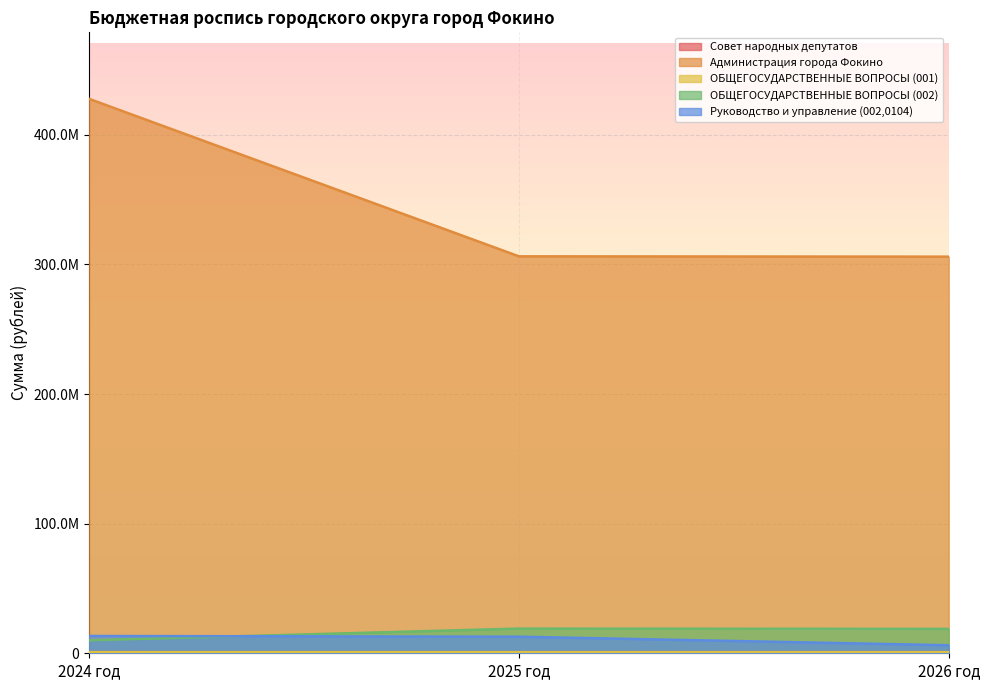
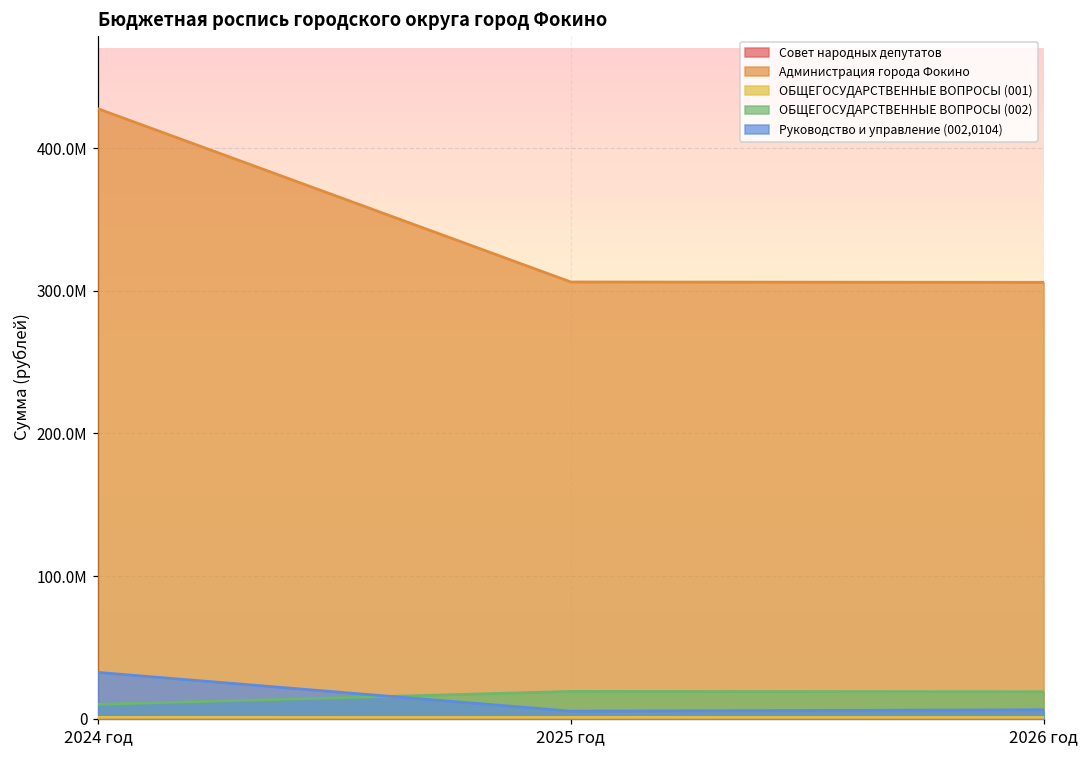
  {
    "ОБЩЕГОСУДАРСТВЕННЫЕ ВОПРОСЫ (002)": {
      "2024 год": 10000000,
      "2025 год": 19000000,
      "2026 год": 19000000
    },
    "Руководство и управление (002,0104)": {
-     "2024 год": 13000000,
-     "2025 год": 13000000,
+     "2024 год": 32000000,
+     "2025 год": 5000000,
      "2026 год": 6000000
    }
  }
